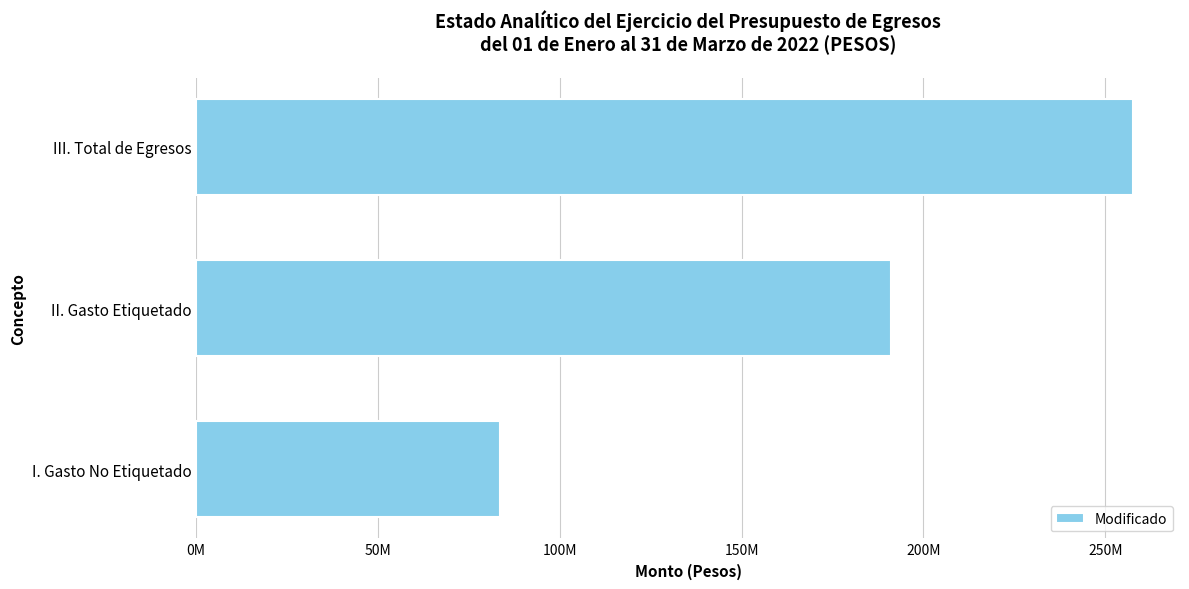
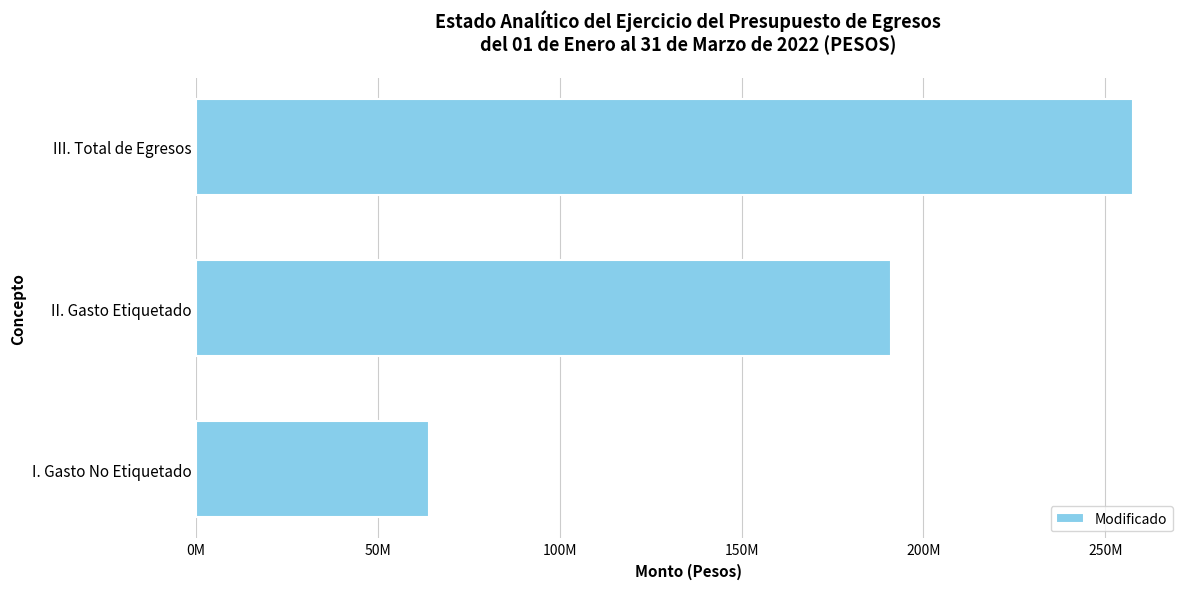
  {
    "III. Total de Egresos": 258000000,
    "II. Gasto Etiquetado": 191000000,
-   "I. Gasto No Etiquetado": 83000000
+   "I. Gasto No Etiquetado": 64000000
  }
